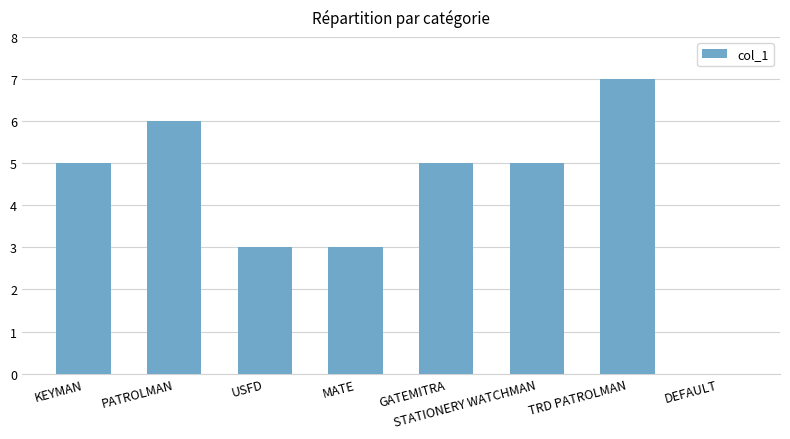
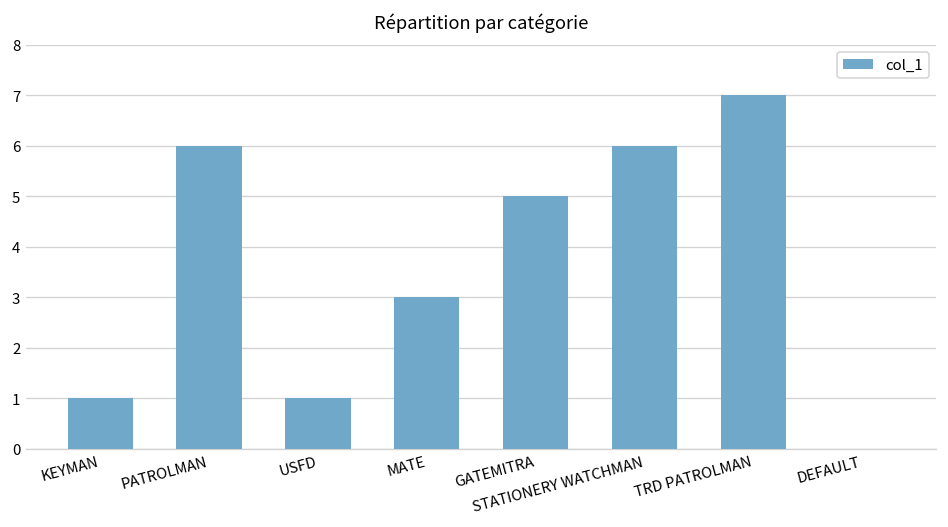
  {
-   "KEYMAN": 5,
+   "KEYMAN": 1,
    "PATROLMAN": 6,
-   "USFD": 3,
+   "USFD": 1,
    "MATE": 3,
    "GATEMITRA": 5,
-   "STATIONERY WATCHMAN": 5,
+   "STATIONERY WATCHMAN": 6,
    "TRD PATROLMAN": 7,
    "DEFAULT": 0
  }
